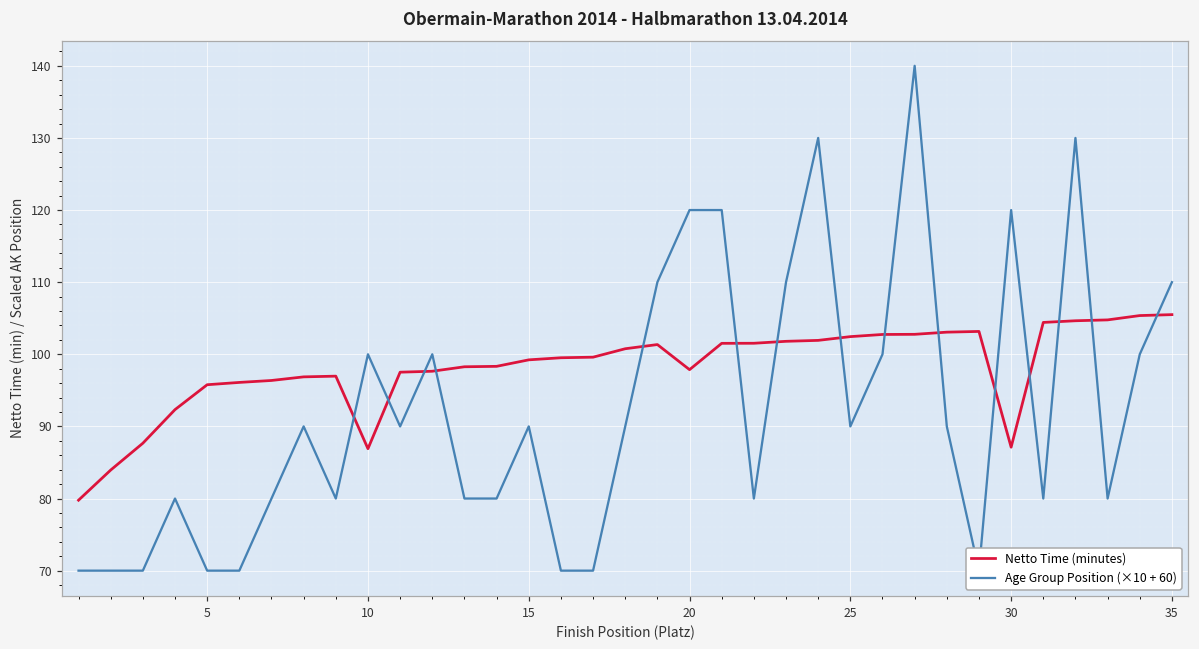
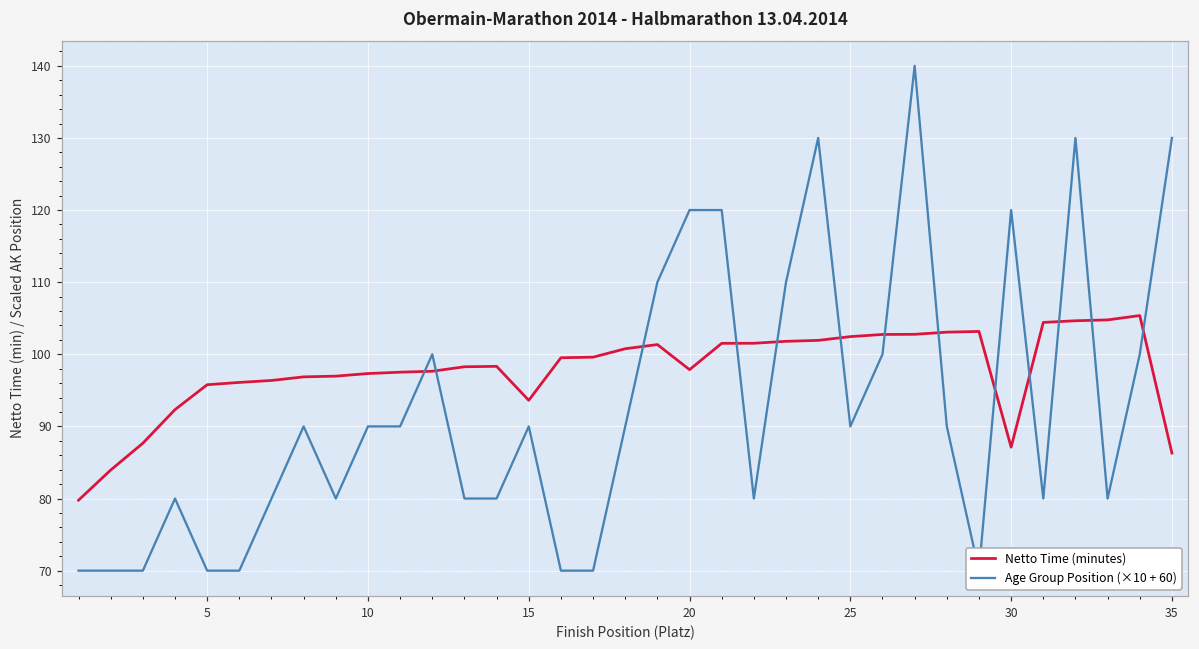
  {
    "Netto Time (minutes)": {
      "5": 96,
-     "10": 87,
-     "15": 99,
+     "10": 97,
+     "15": 94,
      "20": 98,
      "25": 102,
      "30": 87,
-     "35": 106
+     "35": 86
    },
    "Age Group Position (×10 + 60)": {
      "5": 70,
-     "10": 100,
+     "10": 90,
      "15": 90,
      "20": 120,
      "25": 90,
      "30": 120,
-     "35": 110
+     "35": 130
    }
  }
